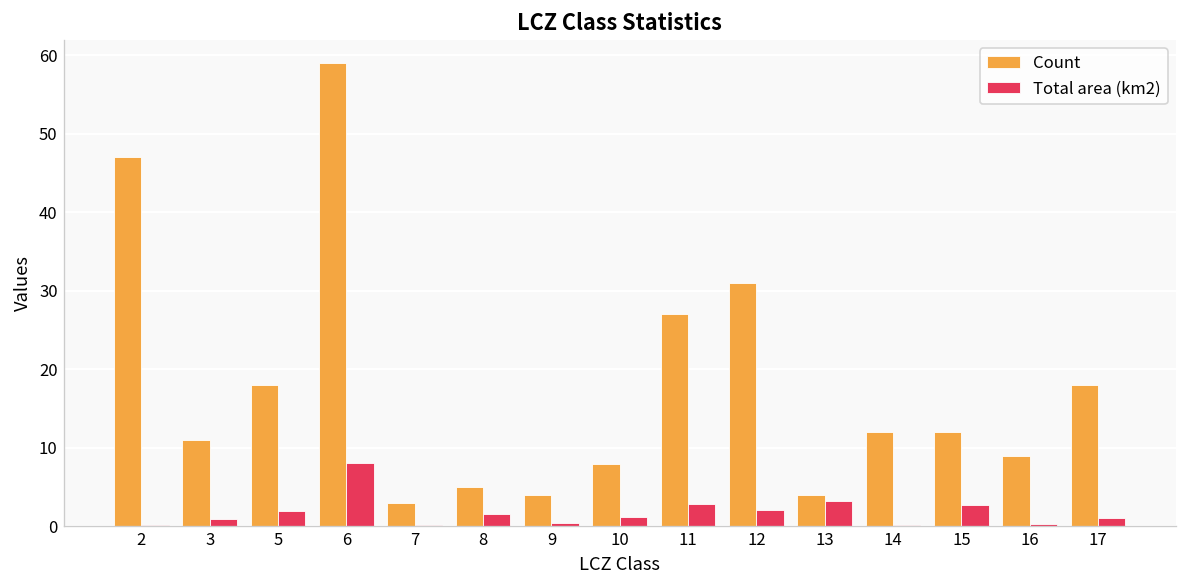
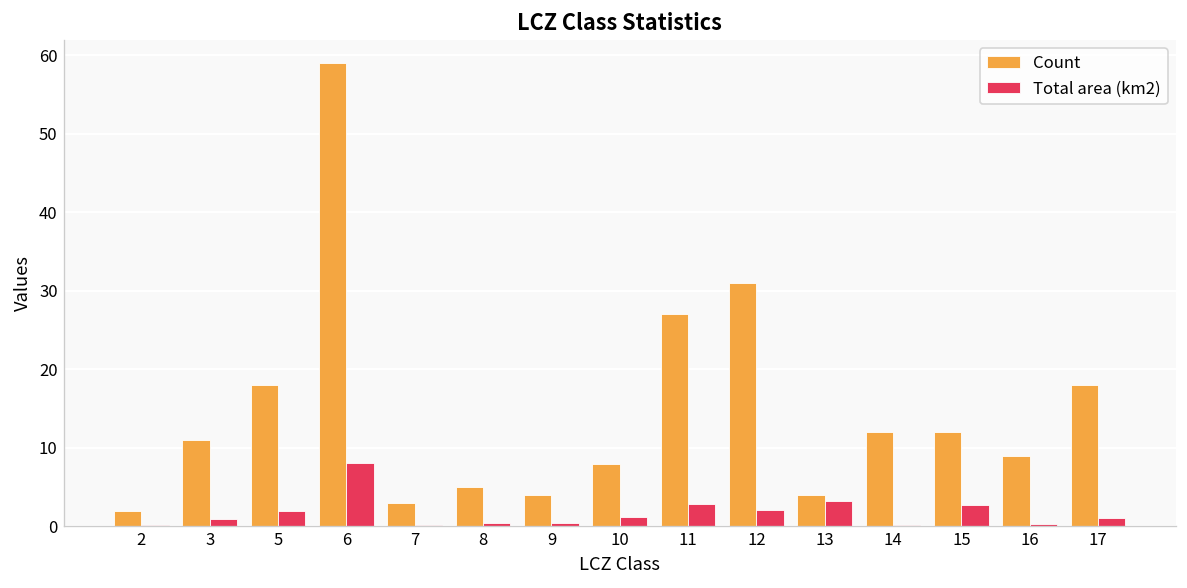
  {
    "Count": {
-     "2": 47,
+     "2": 2,
      "3": 11,
      "5": 18,
      "6": 59,
      "7": 3,
      "8": 5,
      "9": 4,
      "10": 8,
      "11": 27,
      "12": 31,
      "13": 4,
      "14": 12,
      "15": 12,
      "16": 9,
      "17": 18
    },
    "Total area (km2)": {
      "3": 1,
      "5": 2,
      "6": 8,
-     "8": 2,
+     "8": 0,
      "10": 1,
      "11": 3,
      "12": 2,
      "13": 3,
      "15": 3,
      "17": 1
    }
  }
